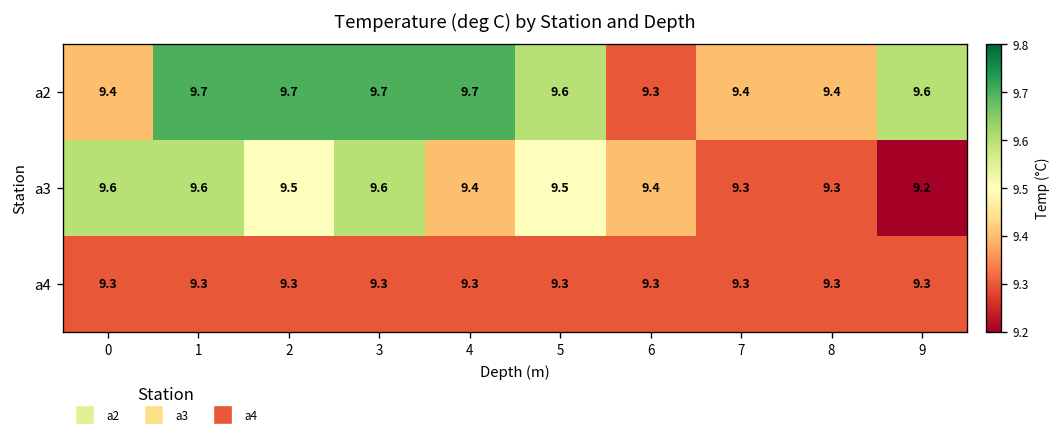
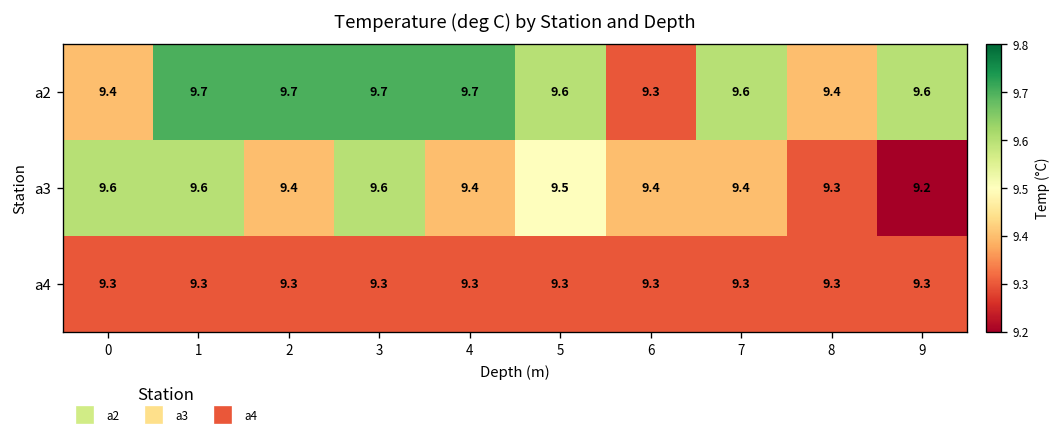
  {
    "a2": {
      "0": 9.4,
      "1": 9.7,
      "2": 9.7,
      "3": 9.7,
      "4": 9.7,
      "5": 9.6,
      "6": 9.3,
-     "7": 9.4,
+     "7": 9.6,
      "8": 9.4,
      "9": 9.6
    },
    "a3": {
      "0": 9.6,
      "1": 9.6,
-     "2": 9.5,
+     "2": 9.4,
      "3": 9.6,
      "4": 9.4,
      "5": 9.5,
      "6": 9.4,
-     "7": 9.3,
+     "7": 9.4,
      "8": 9.3,
      "9": 9.2
    },
    "a4": {
      "0": 9.3,
      "1": 9.3,
      "2": 9.3,
      "3": 9.3,
      "4": 9.3,
      "5": 9.3,
      "6": 9.3,
      "7": 9.3,
      "8": 9.3,
      "9": 9.3
    }
  }
